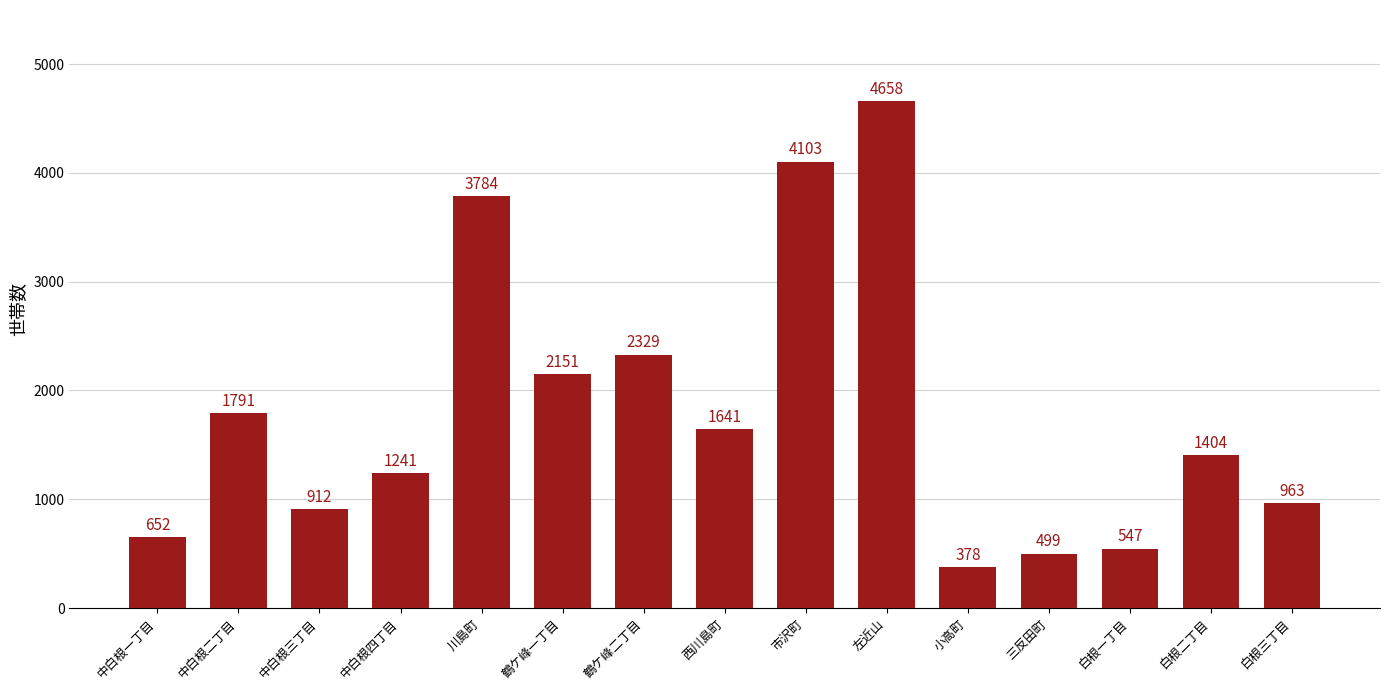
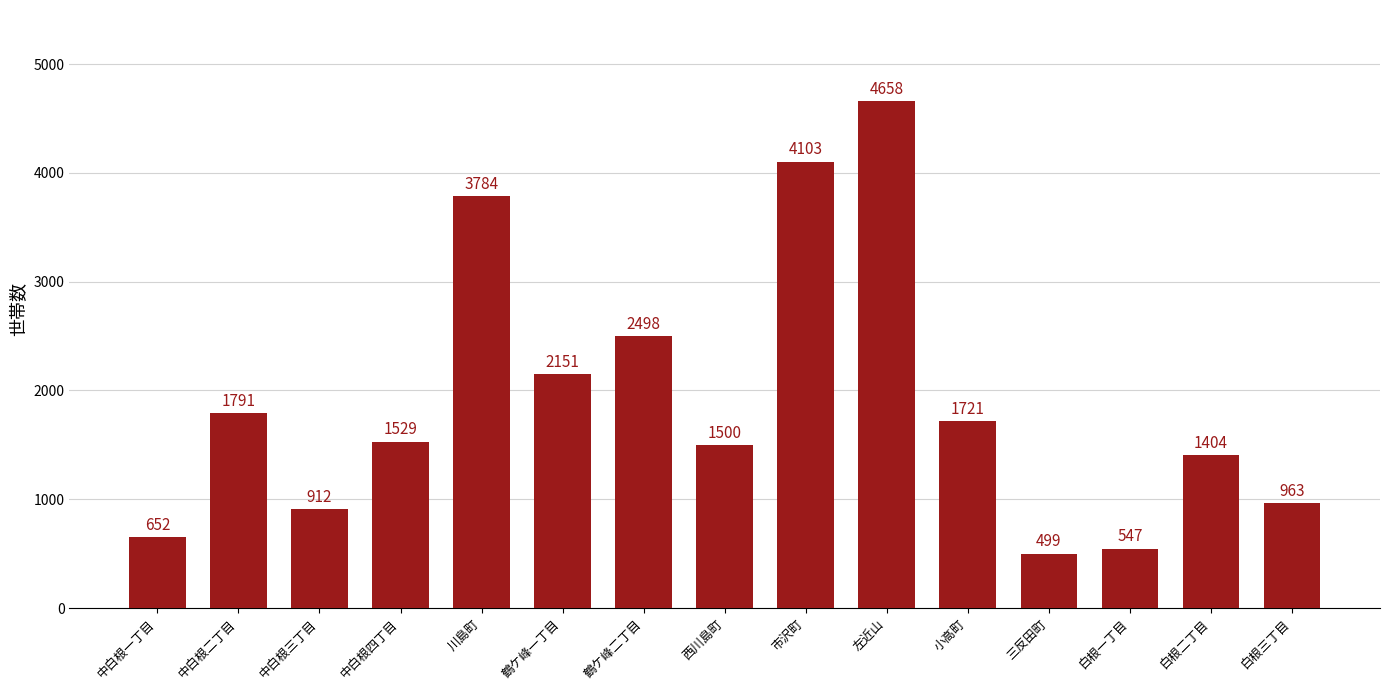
  {
    "中白根一丁目": 652,
    "中白根二丁目": 1791,
    "中白根三丁目": 912,
-   "中白根四丁目": 1241,
+   "中白根四丁目": 1529,
    "川島町": 3784,
    "鶴ケ峰一丁目": 2151,
-   "鶴ケ峰二丁目": 2329,
-   "西川島町": 1641,
+   "鶴ケ峰二丁目": 2498,
+   "西川島町": 1500,
    "市沢町": 4103,
    "左近山": 4658,
-   "小高町": 378,
+   "小高町": 1721,
    "三反田町": 499,
    "白根一丁目": 547,
    "白根二丁目": 1404,
    "白根三丁目": 963
  }
